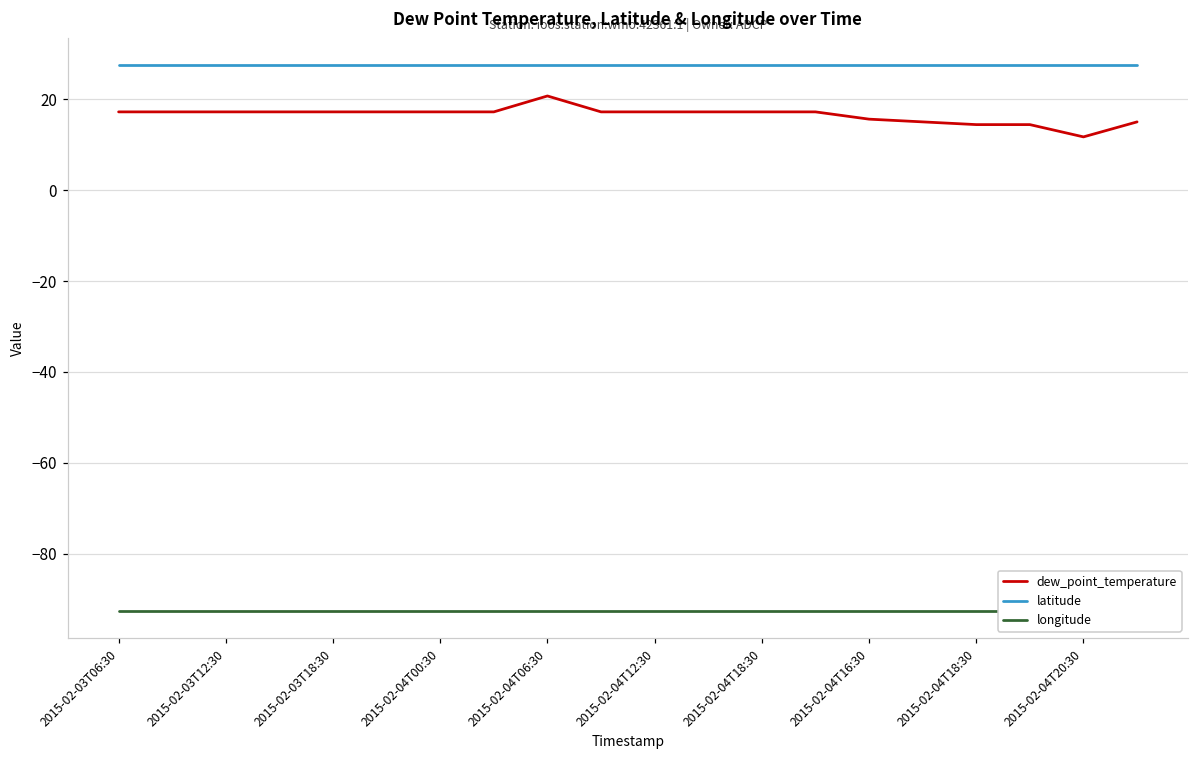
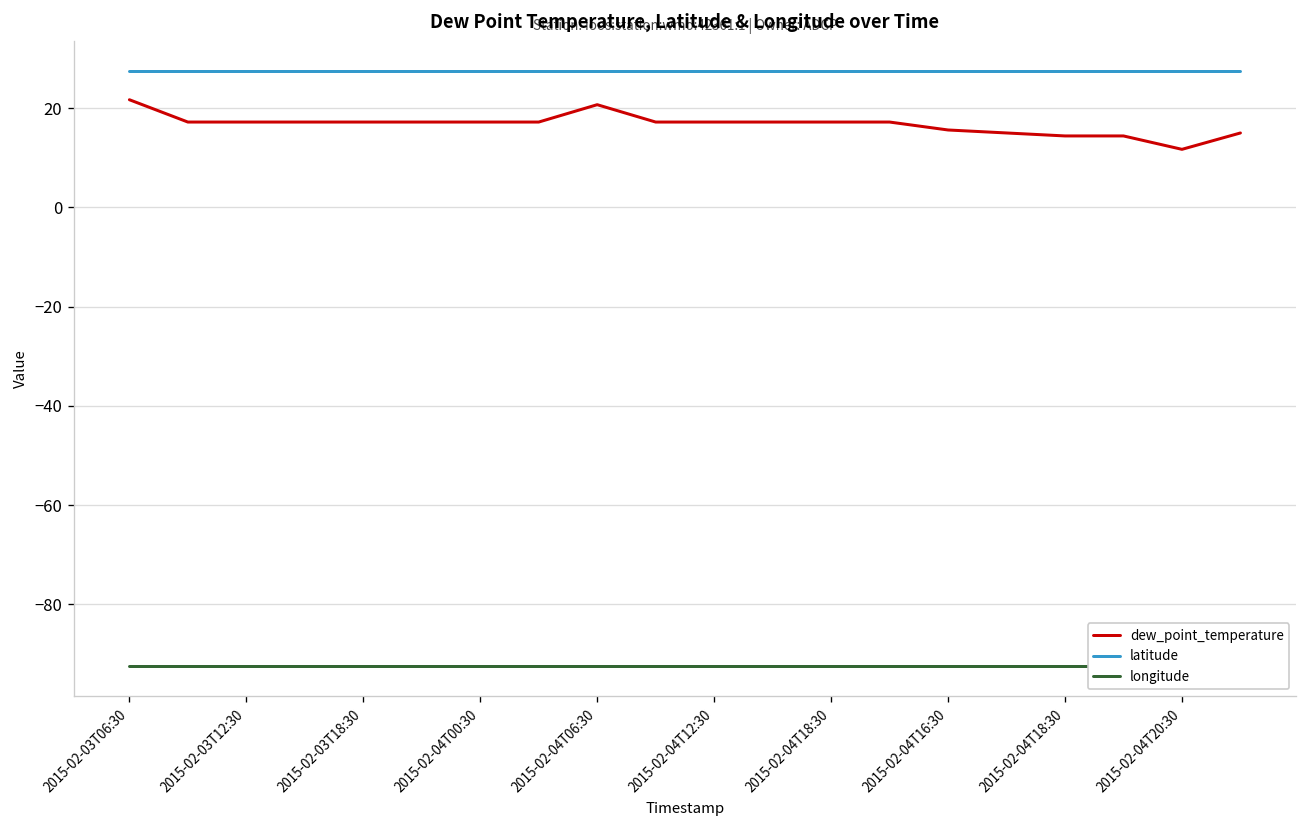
  {
    "dew_point_temperature": {
-     "2015-02-03T06:30": 17,
+     "2015-02-03T06:30": 22,
      "2015-02-03T12:30": 17,
      "2015-02-03T18:30": 17,
      "2015-02-04T00:30": 17,
      "2015-02-04T06:30": 21,
      "2015-02-04T12:30": 17,
      "2015-02-04T16:30": 16,
      "2015-02-04T20:30": 12
    },
    "latitude": {
      "2015-02-03T06:30": 28,
      "2015-02-03T12:30": 28,
      "2015-02-03T18:30": 28,
      "2015-02-04T00:30": 28,
      "2015-02-04T06:30": 28,
      "2015-02-04T12:30": 28,
      "2015-02-04T16:30": 28,
      "2015-02-04T20:30": 28
    },
    "longitude": {
      "2015-02-03T06:30": -92,
      "2015-02-03T12:30": -92,
      "2015-02-03T18:30": -92,
      "2015-02-04T00:30": -92,
      "2015-02-04T06:30": -92,
      "2015-02-04T12:30": -92,
      "2015-02-04T16:30": -92
    }
  }
